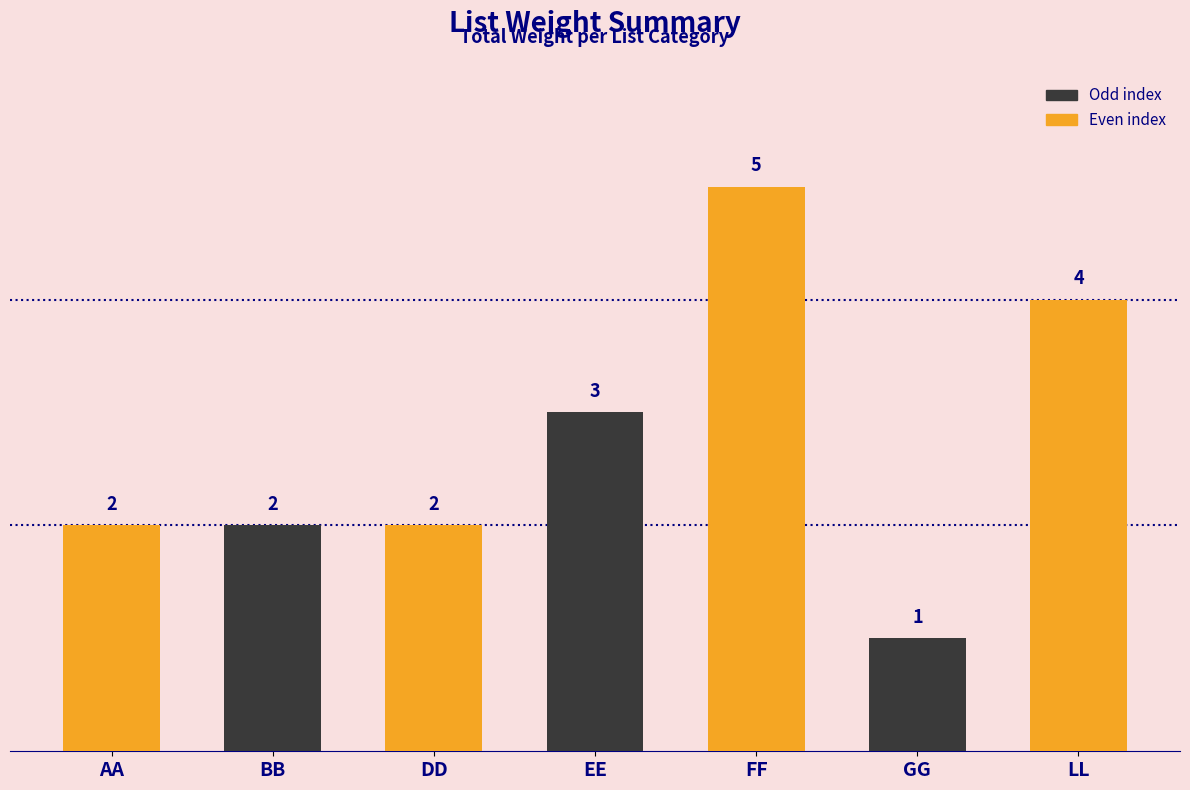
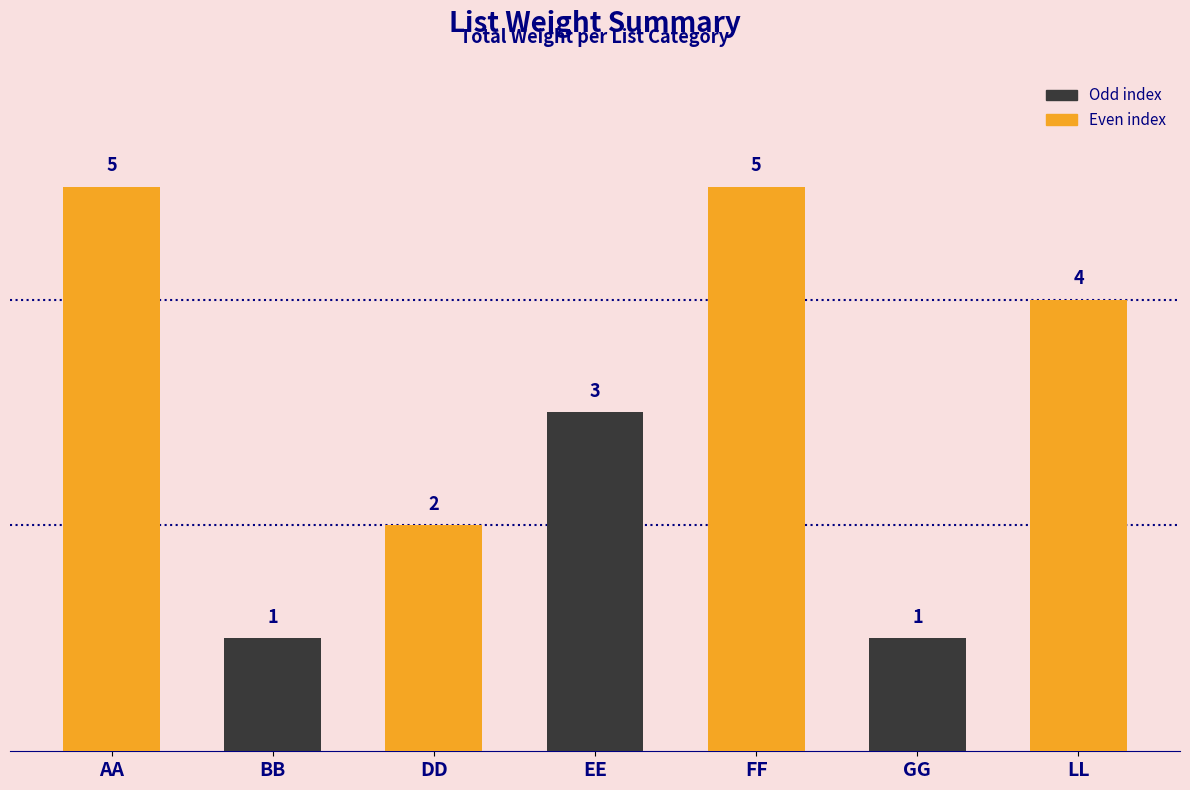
  {
-   "AA": 2,
-   "BB": 2,
+   "AA": 5,
+   "BB": 1,
    "DD": 2,
    "EE": 3,
    "FF": 5,
    "GG": 1,
    "LL": 4
  }
